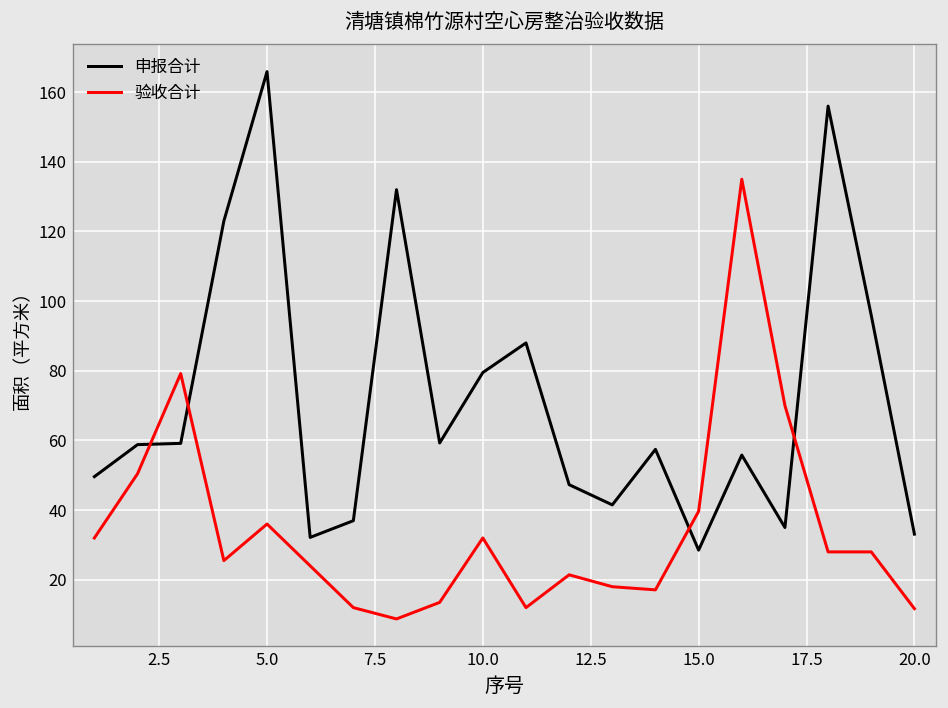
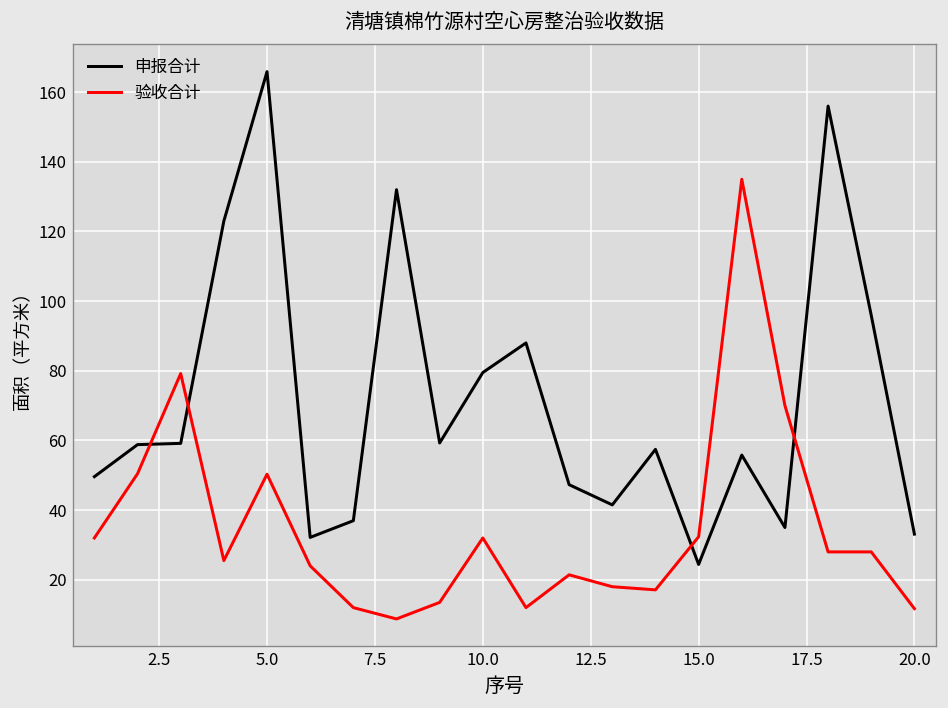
  {
    "申报合计": {
      "5.0": 166,
      "10.0": 80,
-     "15.0": 29,
+     "15.0": 24,
      "20.0": 33
    },
    "验收合计": {
-     "5.0": 36,
+     "5.0": 50,
      "10.0": 32,
-     "15.0": 40,
+     "15.0": 32,
      "20.0": 12
    }
  }
